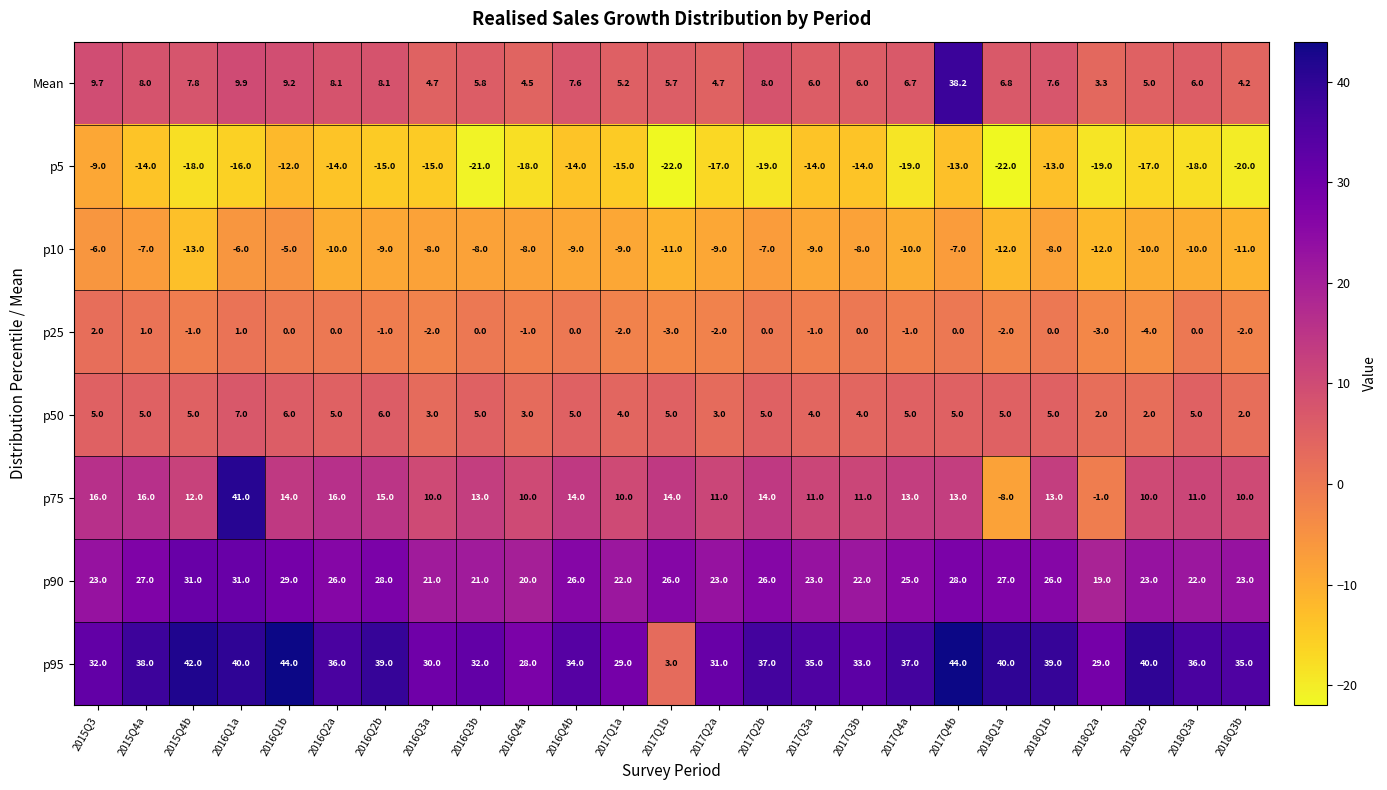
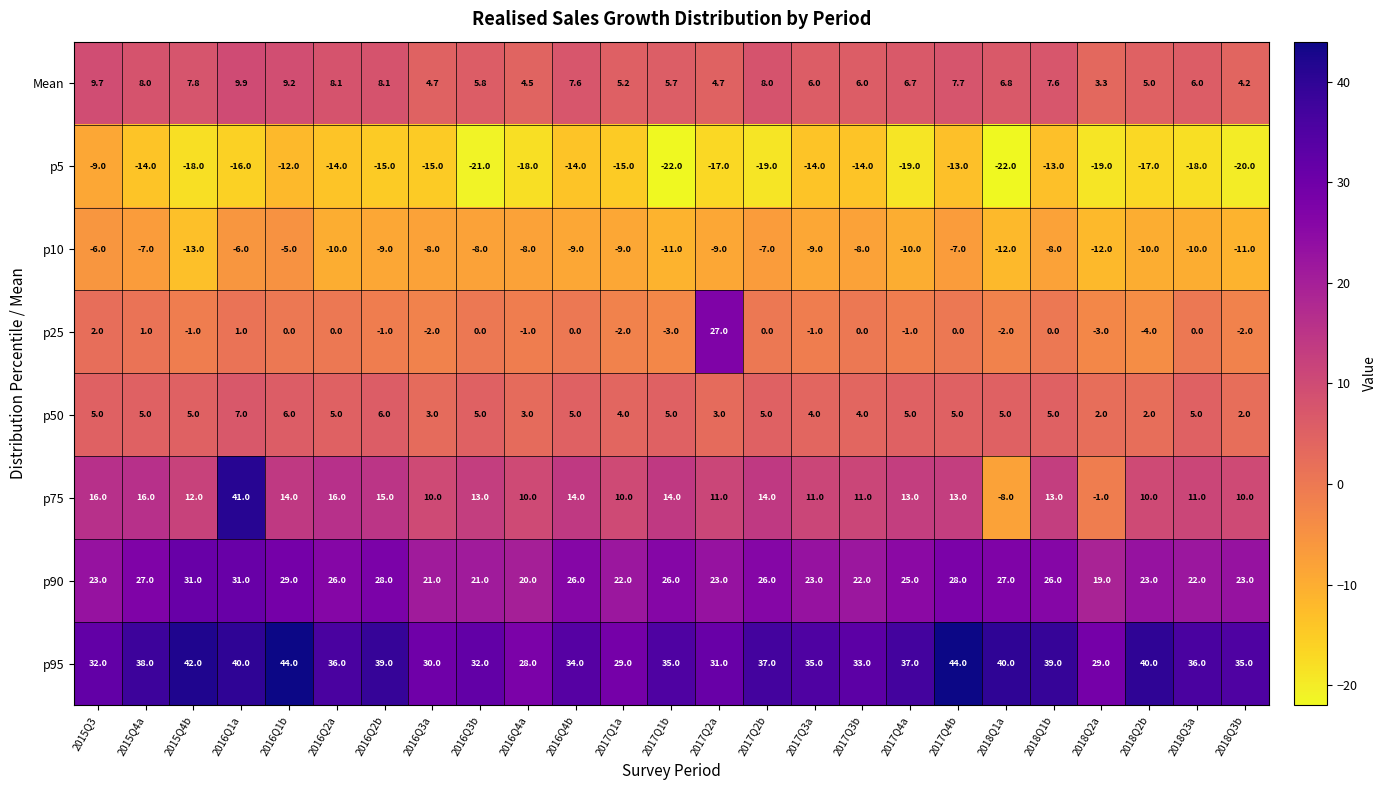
  {
    "Mean": {
      "2015Q3": 9.7,
      "2015Q4a": 8.0,
      "2015Q4b": 7.8,
      "2016Q1a": 9.9,
      "2016Q1b": 9.2,
      "2016Q2a": 8.1,
      "2016Q2b": 8.1,
      "2016Q3a": 4.7,
      "2016Q3b": 5.8,
      "2016Q4a": 4.5,
      "2016Q4b": 7.6,
      "2017Q1a": 5.2,
      "2017Q1b": 5.7,
      "2017Q2a": 4.7,
      "2017Q2b": 8.0,
      "2017Q3a": 6.0,
      "2017Q3b": 6.0,
      "2017Q4a": 6.7,
-     "2017Q4b": 38.2,
+     "2017Q4b": 7.7,
      "2018Q1a": 6.8,
      "2018Q1b": 7.6,
      "2018Q2a": 3.3,
      "2018Q2b": 5.0,
      "2018Q3a": 6.0,
      "2018Q3b": 4.2
    },
    "p5": {
      "2015Q3": -9.0,
      "2015Q4a": -14.0,
      "2015Q4b": -18.0,
      "2016Q1a": -16.0,
      "2016Q1b": -12.0,
      "2016Q2a": -14.0,
      "2016Q2b": -15.0,
      "2016Q3a": -15.0,
      "2016Q3b": -21.0,
      "2016Q4a": -18.0,
      "2016Q4b": -14.0,
      "2017Q1a": -15.0,
      "2017Q1b": -22.0,
      "2017Q2a": -17.0,
      "2017Q2b": -19.0,
      "2017Q3a": -14.0,
      "2017Q3b": -14.0,
      "2017Q4a": -19.0,
      "2017Q4b": -13.0,
      "2018Q1a": -22.0,
      "2018Q1b": -13.0,
      "2018Q2a": -19.0,
      "2018Q2b": -17.0,
      "2018Q3a": -18.0,
      "2018Q3b": -20.0
    },
    "p10": {
      "2015Q3": -6.0,
      "2015Q4a": -7.0,
      "2015Q4b": -13.0,
      "2016Q1a": -6.0,
      "2016Q1b": -5.0,
      "2016Q2a": -10.0,
      "2016Q2b": -9.0,
      "2016Q3a": -8.0,
      "2016Q3b": -8.0,
      "2016Q4a": -8.0,
      "2016Q4b": -9.0,
      "2017Q1a": -9.0,
      "2017Q1b": -11.0,
      "2017Q2a": -9.0,
      "2017Q2b": -7.0,
      "2017Q3a": -9.0,
      "2017Q3b": -8.0,
      "2017Q4a": -10.0,
      "2017Q4b": -7.0,
      "2018Q1a": -12.0,
      "2018Q1b": -8.0,
      "2018Q2a": -12.0,
      "2018Q2b": -10.0,
      "2018Q3a": -10.0,
      "2018Q3b": -11.0
    },
    "p25": {
      "2015Q3": 2.0,
      "2015Q4a": 1.0,
      "2015Q4b": -1.0,
      "2016Q1a": 1.0,
      "2016Q1b": 0.0,
      "2016Q2a": 0.0,
      "2016Q2b": -1.0,
      "2016Q3a": -2.0,
      "2016Q3b": 0.0,
      "2016Q4a": -1.0,
      "2016Q4b": 0.0,
      "2017Q1a": -2.0,
      "2017Q1b": -3.0,
-     "2017Q2a": -2.0,
+     "2017Q2a": 27.0,
      "2017Q2b": 0.0,
      "2017Q3a": -1.0,
      "2017Q3b": 0.0,
      "2017Q4a": -1.0,
      "2017Q4b": 0.0,
      "2018Q1a": -2.0,
      "2018Q1b": 0.0,
      "2018Q2a": -3.0,
      "2018Q2b": -4.0,
      "2018Q3a": 0.0,
      "2018Q3b": -2.0
    },
    "p50": {
      "2015Q3": 5.0,
      "2015Q4a": 5.0,
      "2015Q4b": 5.0,
      "2016Q1a": 7.0,
      "2016Q1b": 6.0,
      "2016Q2a": 5.0,
      "2016Q2b": 6.0,
      "2016Q3a": 3.0,
      "2016Q3b": 5.0,
      "2016Q4a": 3.0,
      "2016Q4b": 5.0,
      "2017Q1a": 4.0,
      "2017Q1b": 5.0,
      "2017Q2a": 3.0,
      "2017Q2b": 5.0,
      "2017Q3a": 4.0,
      "2017Q3b": 4.0,
      "2017Q4a": 5.0,
      "2017Q4b": 5.0,
      "2018Q1a": 5.0,
      "2018Q1b": 5.0,
      "2018Q2a": 2.0,
      "2018Q2b": 2.0,
      "2018Q3a": 5.0,
      "2018Q3b": 2.0
    },
    "p75": {
      "2015Q3": 16.0,
      "2015Q4a": 16.0,
      "2015Q4b": 12.0,
      "2016Q1a": 41.0,
      "2016Q1b": 14.0,
      "2016Q2a": 16.0,
      "2016Q2b": 15.0,
      "2016Q3a": 10.0,
      "2016Q3b": 13.0,
      "2016Q4a": 10.0,
      "2016Q4b": 14.0,
      "2017Q1a": 10.0,
      "2017Q1b": 14.0,
      "2017Q2a": 11.0,
      "2017Q2b": 14.0,
      "2017Q3a": 11.0,
      "2017Q3b": 11.0,
      "2017Q4a": 13.0,
      "2017Q4b": 13.0,
      "2018Q1a": -8.0,
      "2018Q1b": 13.0,
      "2018Q2a": -1.0,
      "2018Q2b": 10.0,
      "2018Q3a": 11.0,
      "2018Q3b": 10.0
    },
    "p90": {
      "2015Q3": 23.0,
      "2015Q4a": 27.0,
      "2015Q4b": 31.0,
      "2016Q1a": 31.0,
      "2016Q1b": 29.0,
      "2016Q2a": 26.0,
      "2016Q2b": 28.0,
      "2016Q3a": 21.0,
      "2016Q3b": 21.0,
      "2016Q4a": 20.0,
      "2016Q4b": 26.0,
      "2017Q1a": 22.0,
      "2017Q1b": 26.0,
      "2017Q2a": 23.0,
      "2017Q2b": 26.0,
      "2017Q3a": 23.0,
      "2017Q3b": 22.0,
      "2017Q4a": 25.0,
      "2017Q4b": 28.0,
      "2018Q1a": 27.0,
      "2018Q1b": 26.0,
      "2018Q2a": 19.0,
      "2018Q2b": 23.0,
      "2018Q3a": 22.0,
      "2018Q3b": 23.0
    },
    "p95": {
      "2015Q3": 32.0,
      "2015Q4a": 38.0,
      "2015Q4b": 42.0,
      "2016Q1a": 40.0,
      "2016Q1b": 44.0,
      "2016Q2a": 36.0,
      "2016Q2b": 39.0,
      "2016Q3a": 30.0,
      "2016Q3b": 32.0,
      "2016Q4a": 28.0,
      "2016Q4b": 34.0,
      "2017Q1a": 29.0,
-     "2017Q1b": 3.0,
+     "2017Q1b": 35.0,
      "2017Q2a": 31.0,
      "2017Q2b": 37.0,
      "2017Q3a": 35.0,
      "2017Q3b": 33.0,
      "2017Q4a": 37.0,
      "2017Q4b": 44.0,
      "2018Q1a": 40.0,
      "2018Q1b": 39.0,
      "2018Q2a": 29.0,
      "2018Q2b": 40.0,
      "2018Q3a": 36.0,
      "2018Q3b": 35.0
    }
  }
